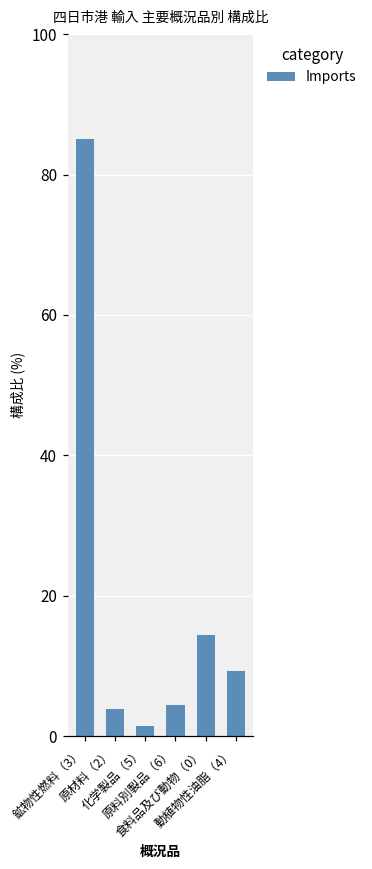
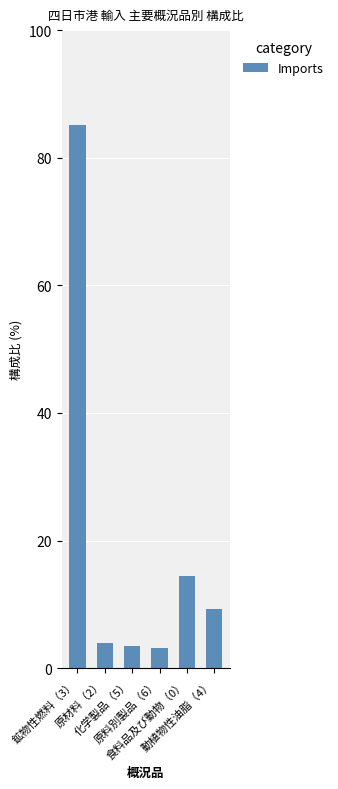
  {
    "鉱物性燃料（3）": 85,
    "原材料（2）": 4,
-   "化学製品（5）": 1,
-   "原料別製品（6）": 4,
+   "化学製品（5）": 3,
+   "原料別製品（6）": 3,
    "食料品及び動物（0）": 14,
    "動植物性油脂（4）": 9
  }
